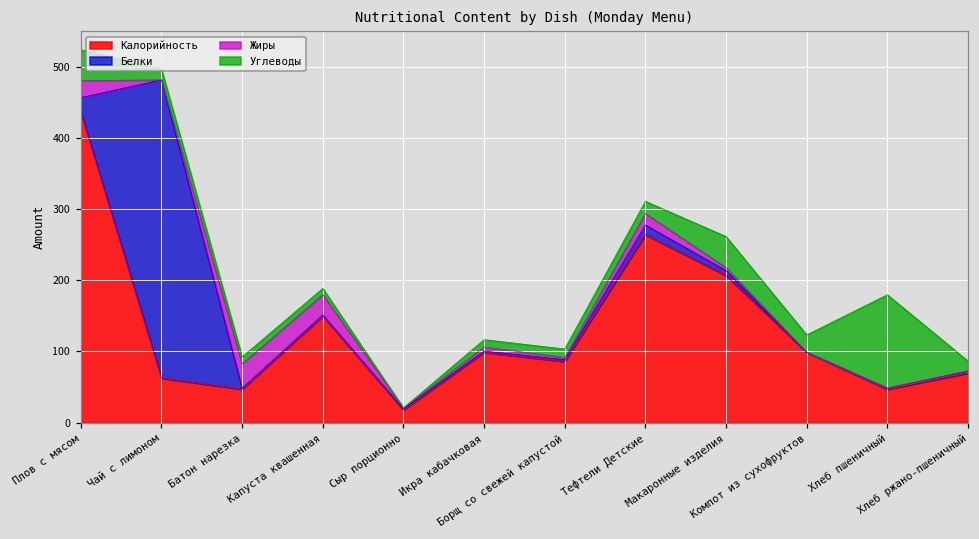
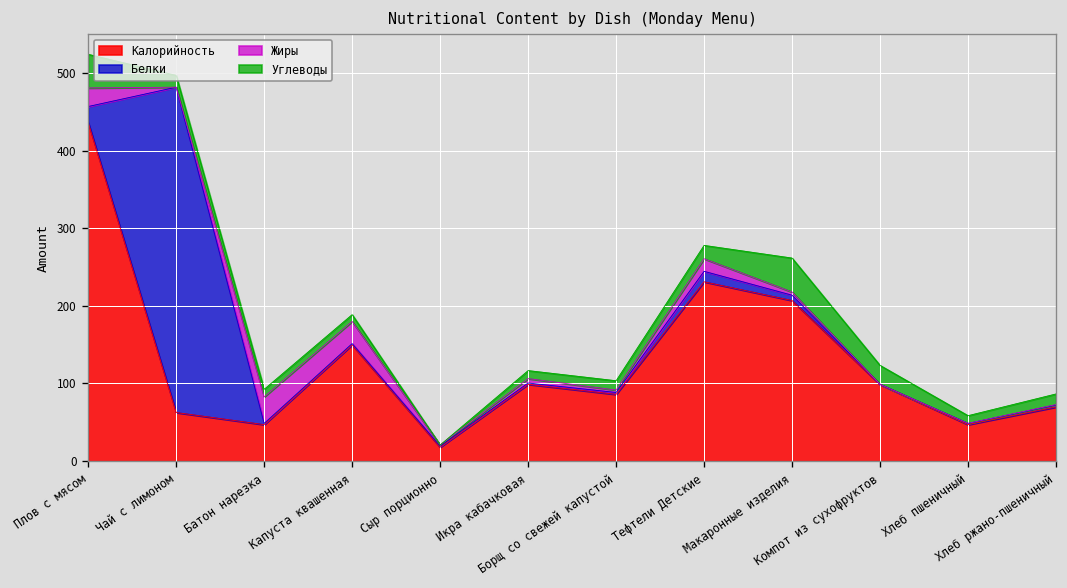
  {
    "Калорийность": {
      "Плов с мясом": 440,
      "Чай с лимоном": 60,
-     "Тефтели Детские": 260,
+     "Тефтели Детские": 230,
      "Макаронные изделия": 210
    },
    "Белки": {
      "Плов с мясом": 20,
      "Тефтели Детские": 10,
      "Макаронные изделия": 10
    },
    "Жиры": {
      "Плов с мясом": 20,
      "Батон нарезка": 30,
      "Капуста квашенная": 30,
      "Икра кабачковая": 10,
      "Тефтели Детские": 20,
      "Макаронные изделия": 0
    },
    "Углеводы": {
      "Плов с мясом": 40,
      "Батон нарезка": 10,
      "Капуста квашенная": 10,
      "Икра кабачковая": 10,
      "Борщ со свежей капустой": 10,
      "Тефтели Детские": 20,
      "Макаронные изделия": 40,
      "Компот из сухофруктов": 20,
-     "Хлеб пшеничный": 130,
+     "Хлеб пшеничный": 10,
      "Хлеб ржано-пшеничный": 10
    }
  }
